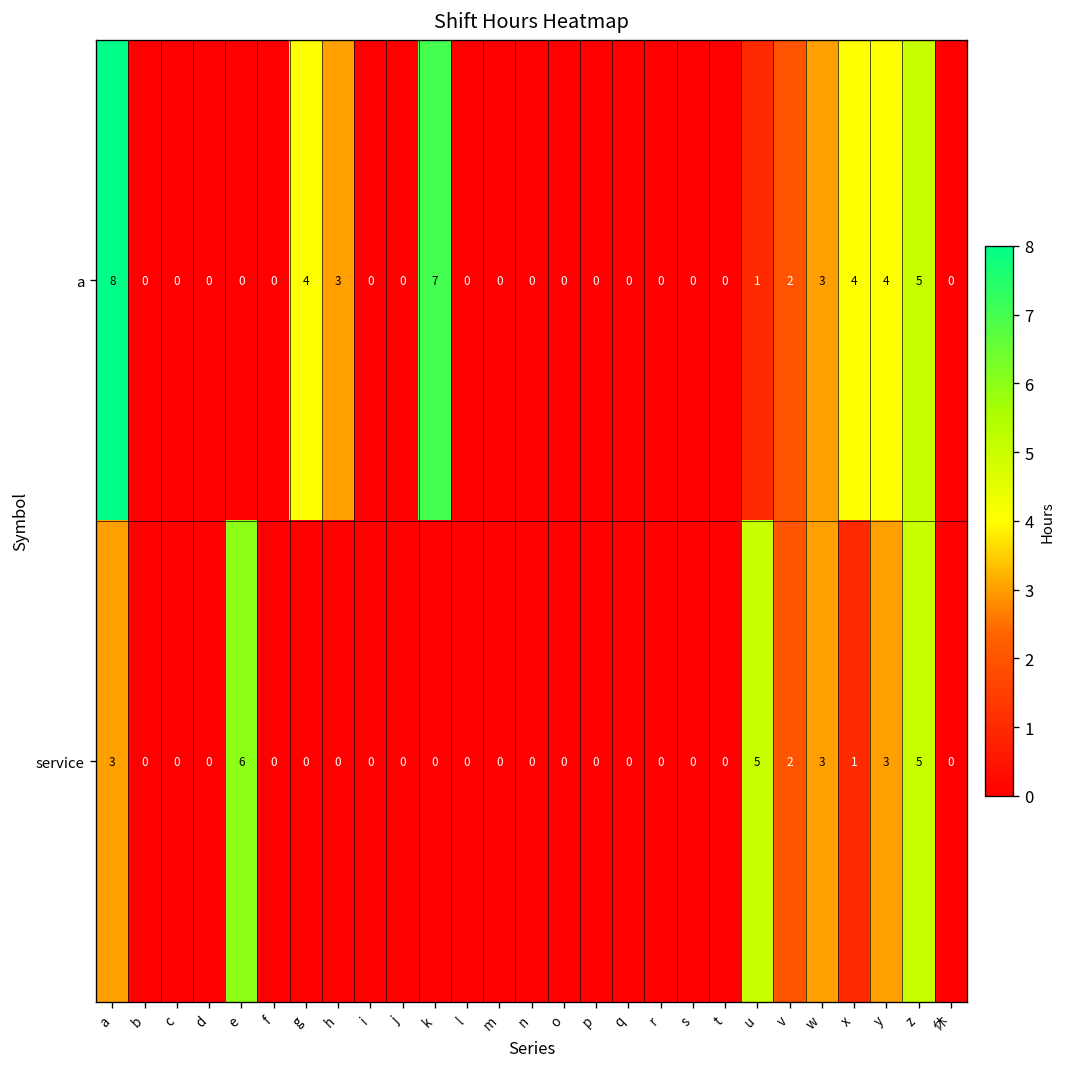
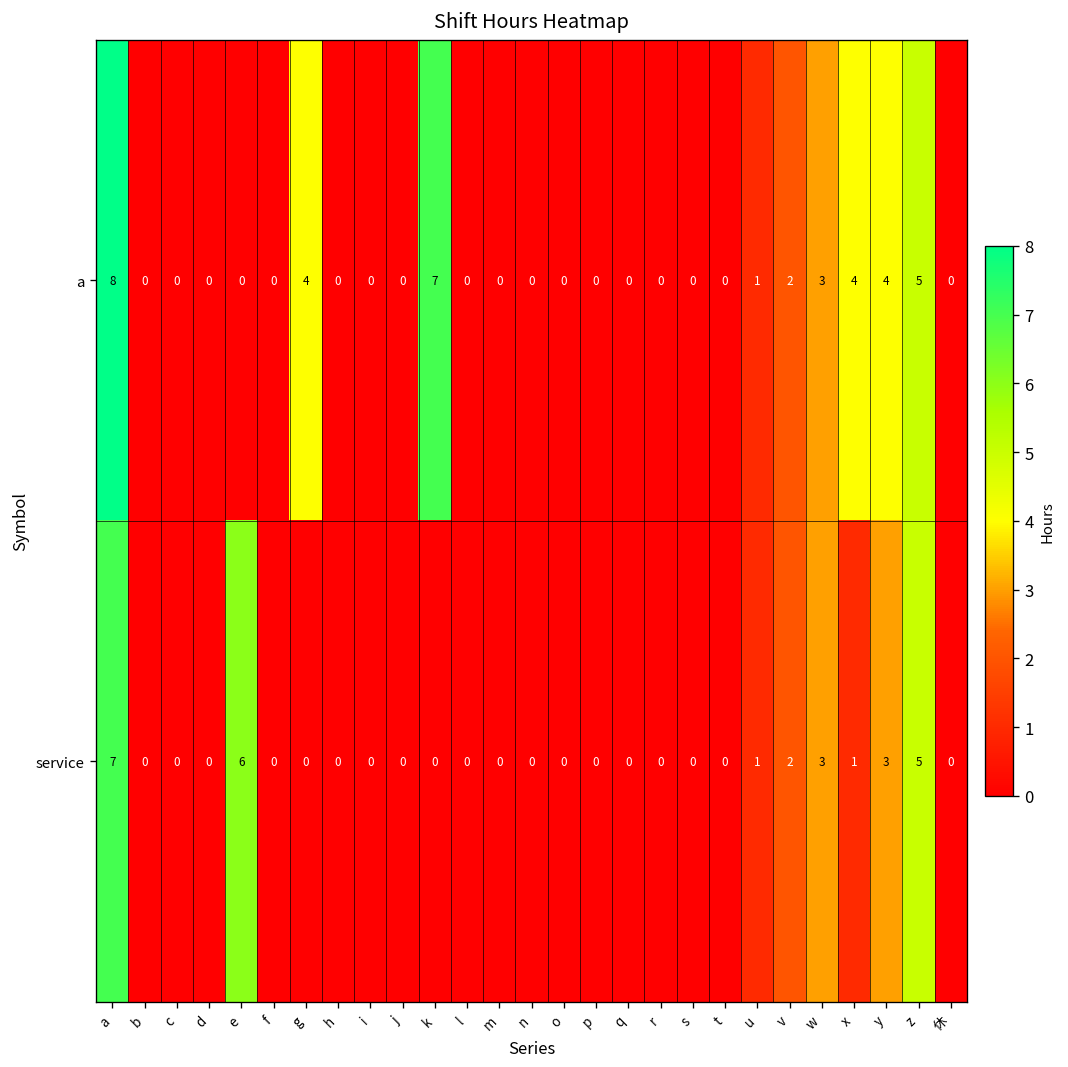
  {
    "a": {
      "a": 8,
      "b": 0,
      "c": 0,
      "d": 0,
      "e": 0,
      "f": 0,
      "g": 4,
-     "h": 3,
+     "h": 0,
      "i": 0,
      "j": 0,
      "k": 7,
      "l": 0,
      "m": 0,
      "n": 0,
      "o": 0,
      "p": 0,
      "q": 0,
      "r": 0,
      "s": 0,
      "t": 0,
      "u": 1,
      "v": 2,
      "w": 3,
      "x": 4,
      "y": 4,
      "z": 5,
      "休": 0
    },
    "service": {
-     "a": 3,
+     "a": 7,
      "b": 0,
      "c": 0,
      "d": 0,
      "e": 6,
      "f": 0,
      "g": 0,
      "h": 0,
      "i": 0,
      "j": 0,
      "k": 0,
      "l": 0,
      "m": 0,
      "n": 0,
      "o": 0,
      "p": 0,
      "q": 0,
      "r": 0,
      "s": 0,
      "t": 0,
-     "u": 5,
+     "u": 1,
      "v": 2,
      "w": 3,
      "x": 1,
      "y": 3,
      "z": 5,
      "休": 0
    }
  }
